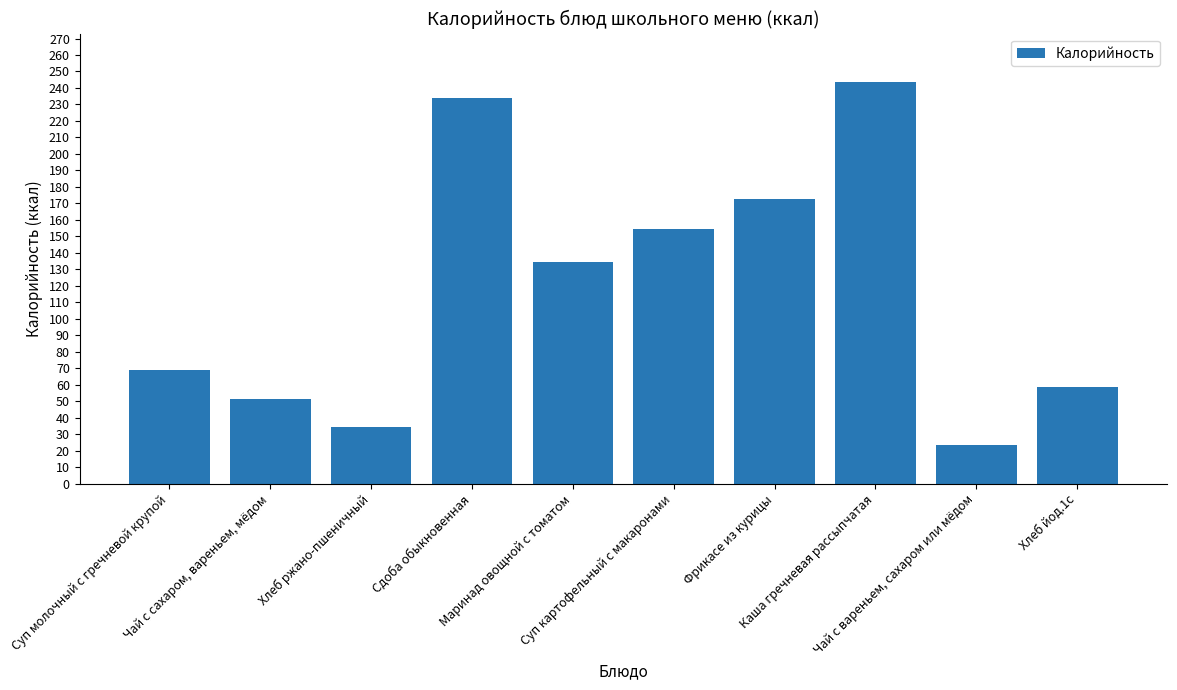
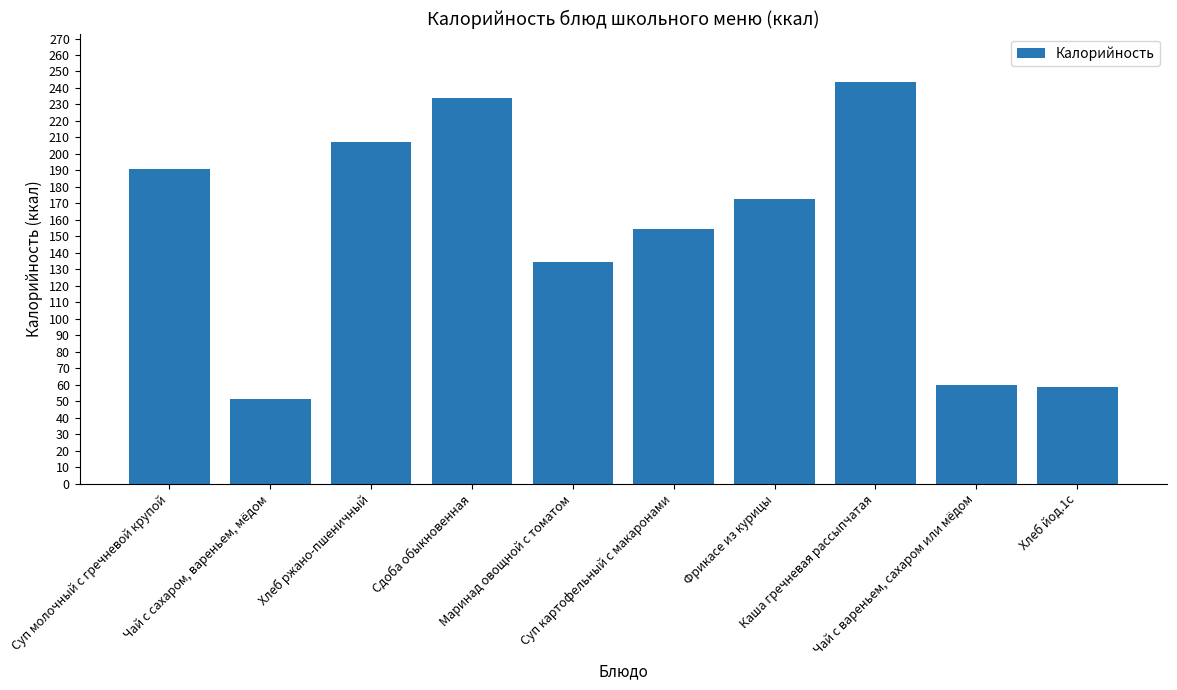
  {
-   "Суп молочный с гречневой крупой": 69,
+   "Суп молочный с гречневой крупой": 191,
    "Чай с сахаром, вареньем, мёдом": 51,
-   "Хлеб ржано-пшеничный": 34,
+   "Хлеб ржано-пшеничный": 207,
    "Сдоба обыкновенная": 234,
    "Маринад овощной с томатом": 135,
    "Суп картофельный с макаронами": 155,
    "Фрикасе из курицы": 173,
    "Каша гречневая рассыпчатая": 244,
-   "Чай с вареньем, сахаром или мёдом": 24,
+   "Чай с вареньем, сахаром или мёдом": 60,
    "Хлеб йод.1с": 59
  }
